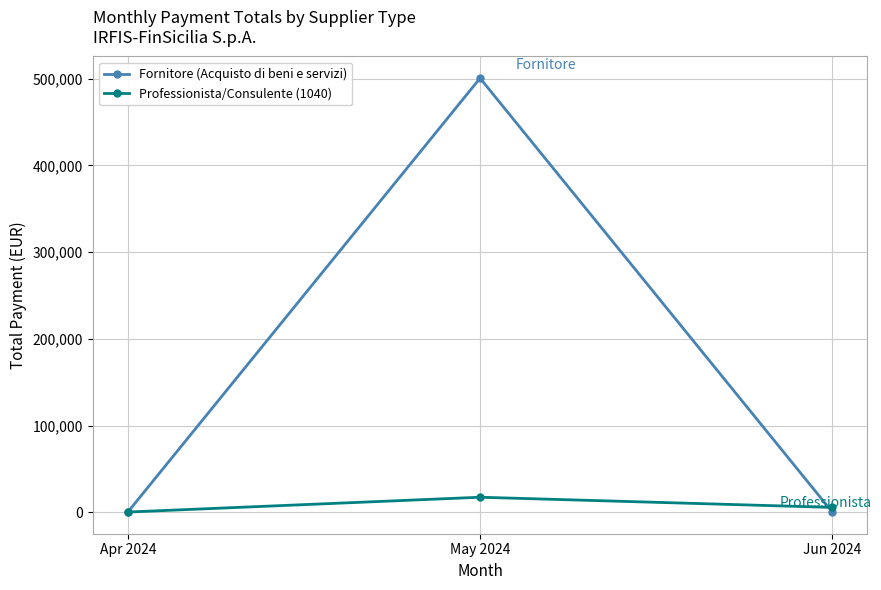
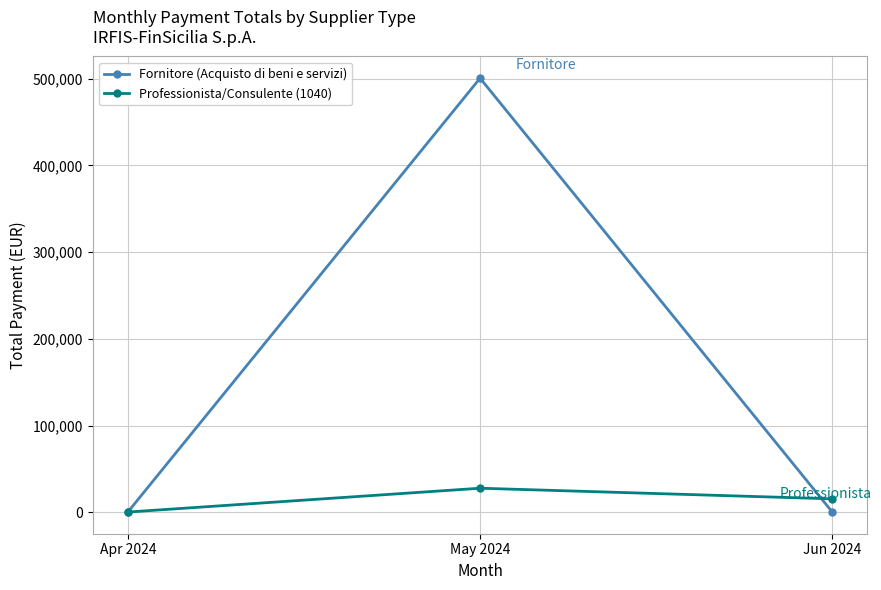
  {
    "Fornitore (Acquisto di beni e servizi)": {
      "May 2024": "500,000",
      "Jun 2024": "0"
    },
    "Professionista/Consulente (1040)": {
-     "May 2024": "20,000",
-     "Jun 2024": "10,000"
+     "May 2024": "30,000",
+     "Jun 2024": "20,000"
    }
  }
